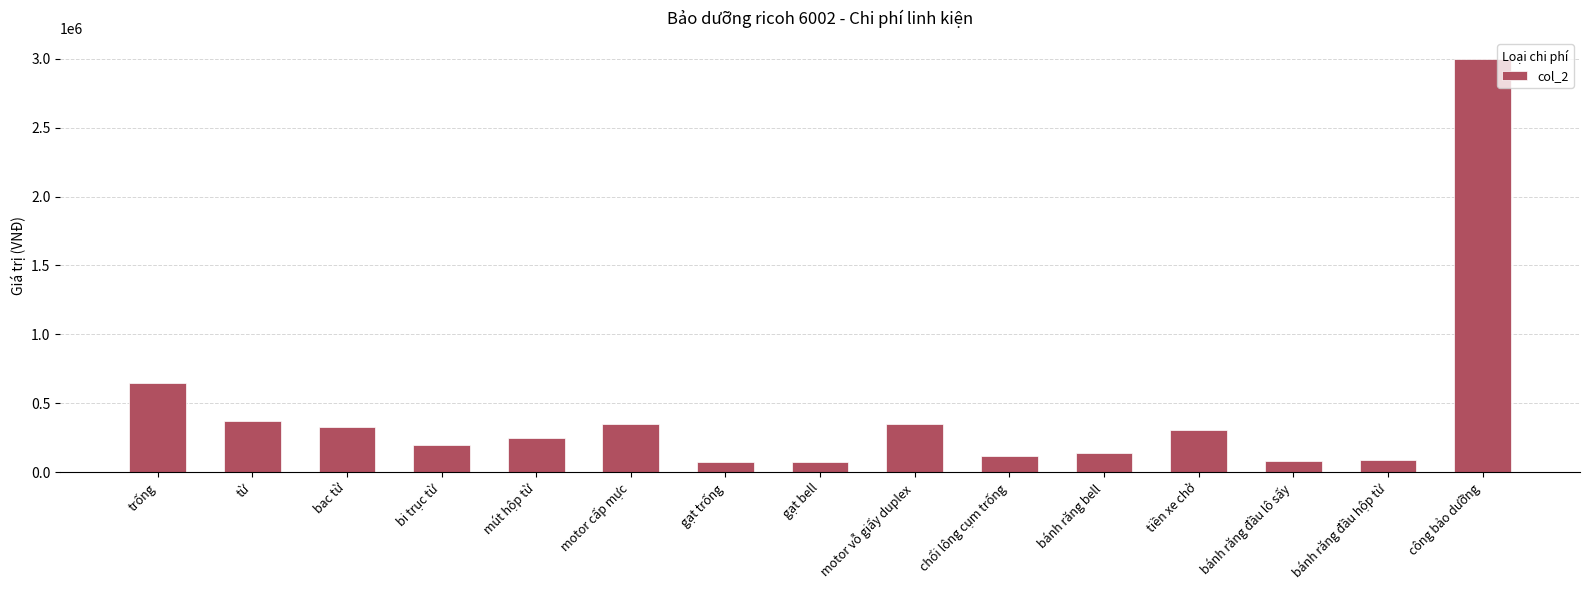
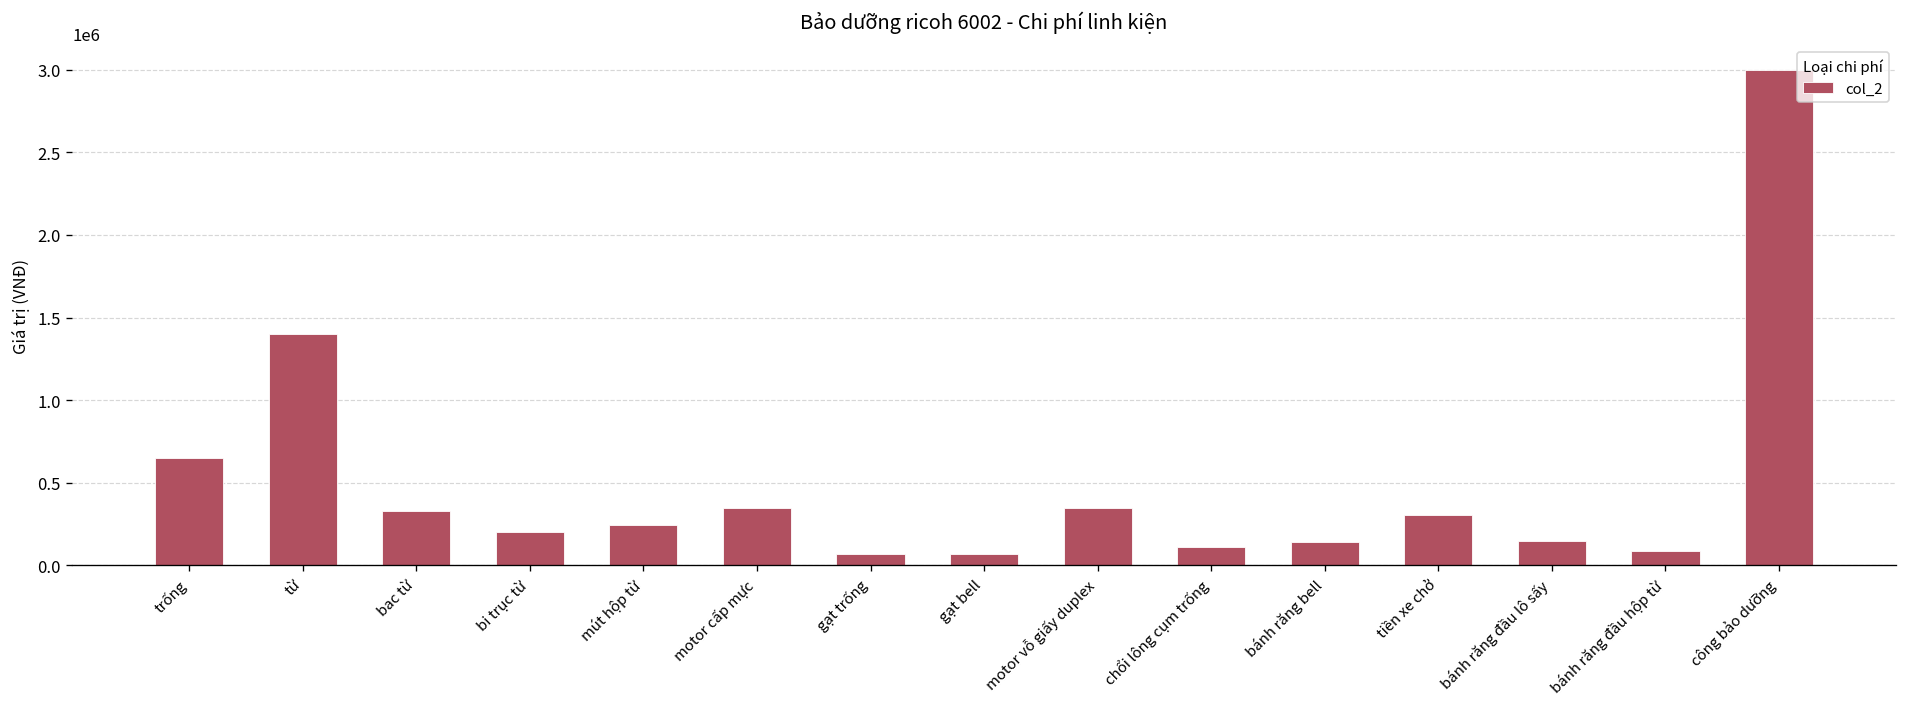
  {
    "trống": 650000,
-   "từ": 370000,
+   "từ": 1400000,
    "bac từ": 330000,
    "bi trục từ": 200000,
    "mút hộp từ": 250000,
    "motor cấp mực": 350000,
    "gạt trống": 70000,
    "gạt bell": 70000,
    "motor vỗ giấy duplex": 350000,
    "chổi lông cụm trống": 110000,
    "bánh răng bell": 140000,
    "tiền xe chở": 310000,
-   "bánh răng đầu lô sấy": 80000,
+   "bánh răng đầu lô sấy": 150000,
    "bánh răng đầu hộp từ": 90000,
    "công bảo dưỡng": 3000000
  }
